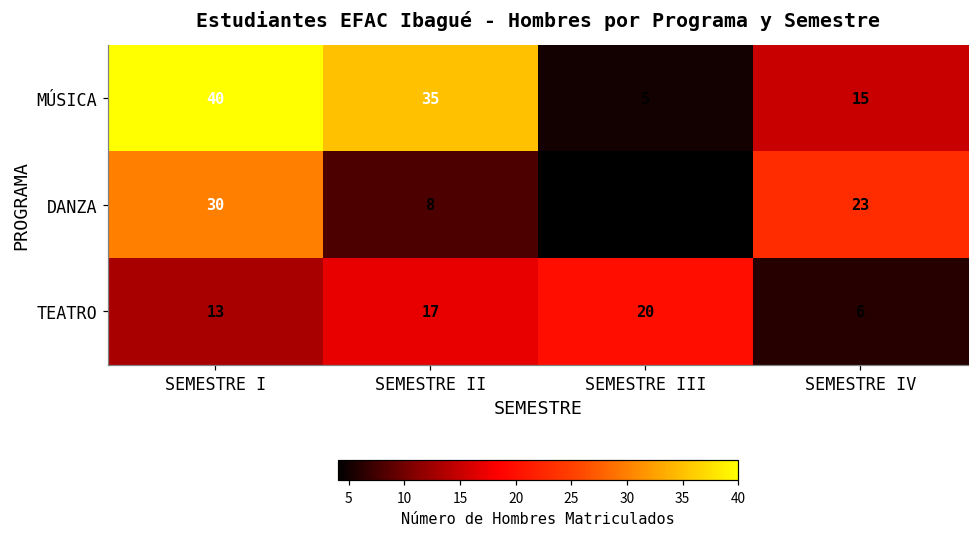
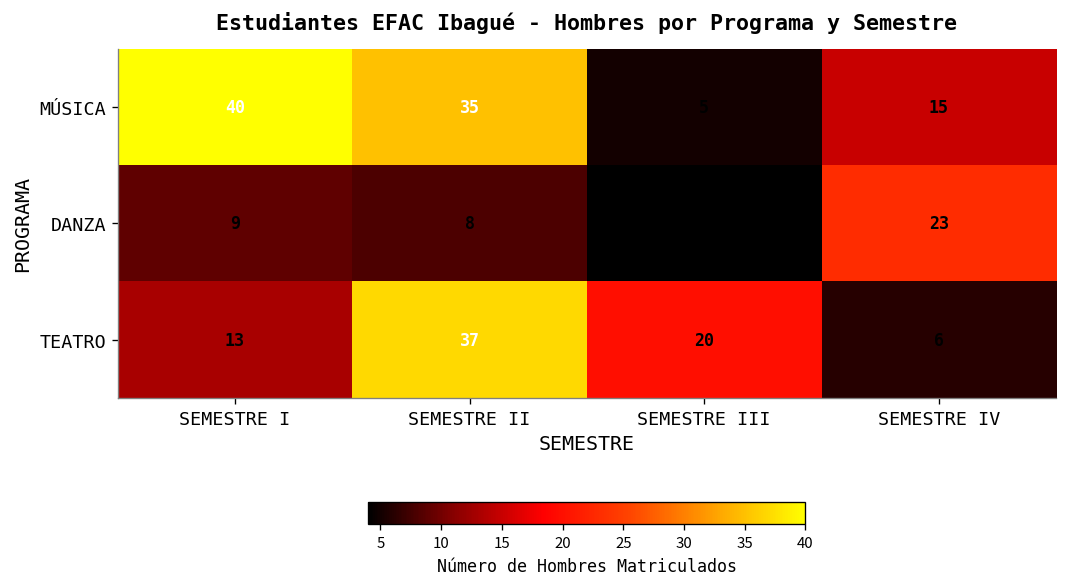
  {
    "MÚSICA": {
      "SEMESTRE I": 40,
      "SEMESTRE II": 35,
      "SEMESTRE IV": 15
    },
    "DANZA": {
-     "SEMESTRE I": 30,
+     "SEMESTRE I": 9,
      "SEMESTRE II": 8,
      "SEMESTRE IV": 23
    },
    "TEATRO": {
      "SEMESTRE I": 13,
-     "SEMESTRE II": 17,
+     "SEMESTRE II": 37,
      "SEMESTRE III": 20
    }
  }
